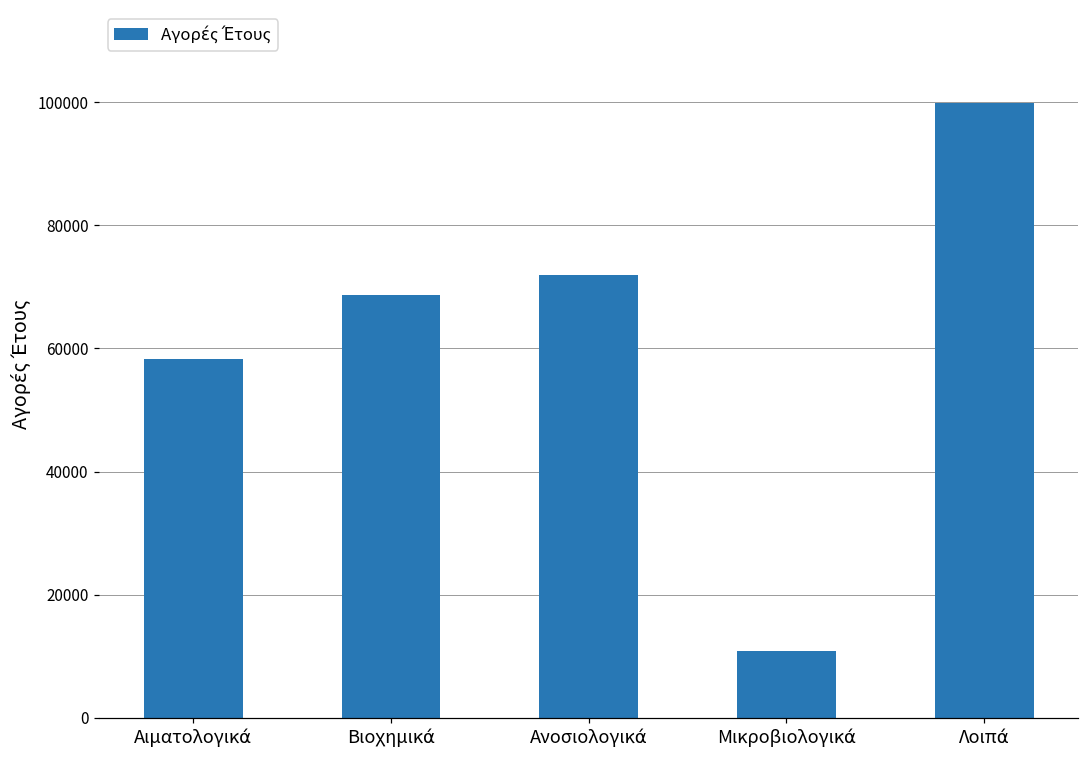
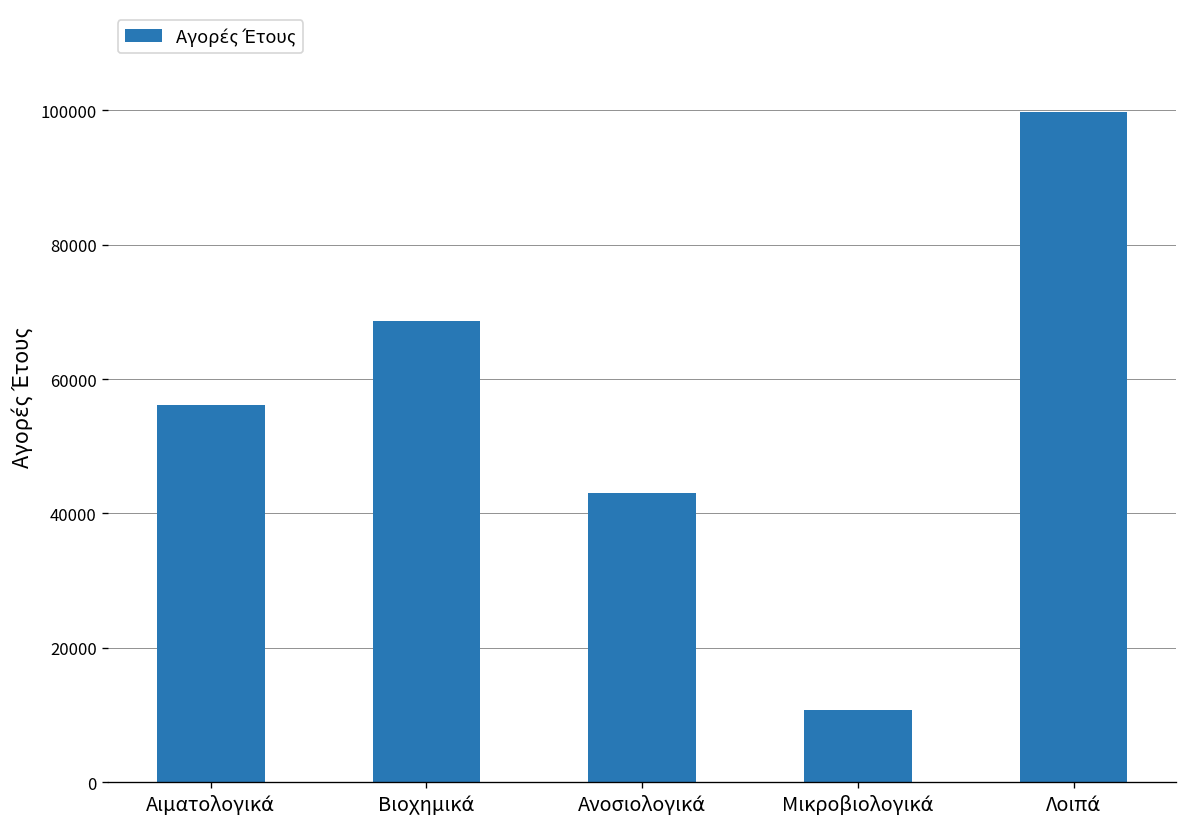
  {
-   "Αιματολογικά": 58000,
+   "Αιματολογικά": 56000,
    "Βιοχημικά": 69000,
-   "Ανοσιολογικά": 72000,
+   "Ανοσιολογικά": 43000,
    "Μικροβιολογικά": 11000,
    "Λοιπά": 100000
  }
